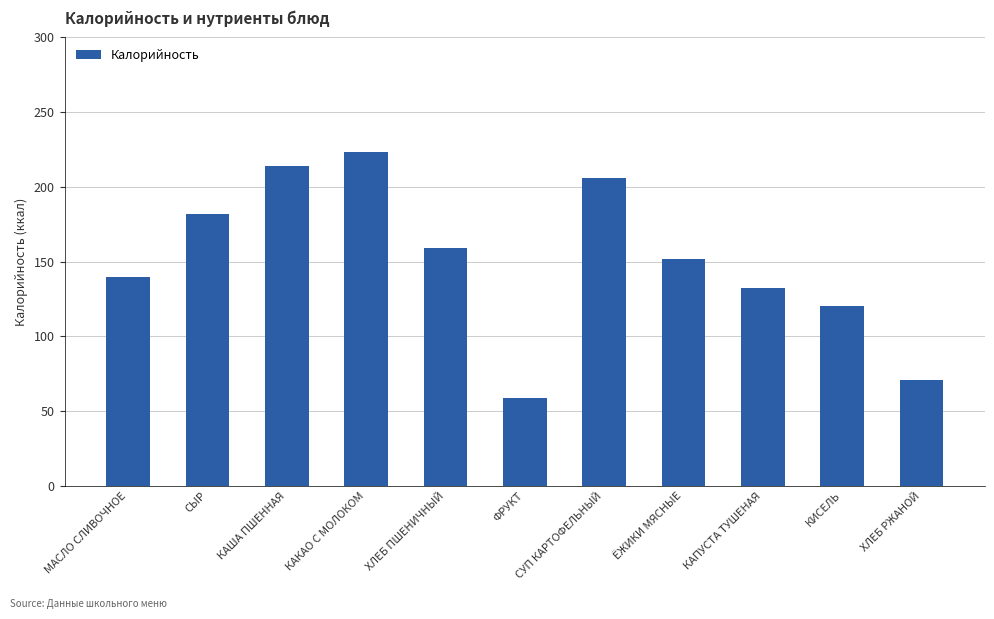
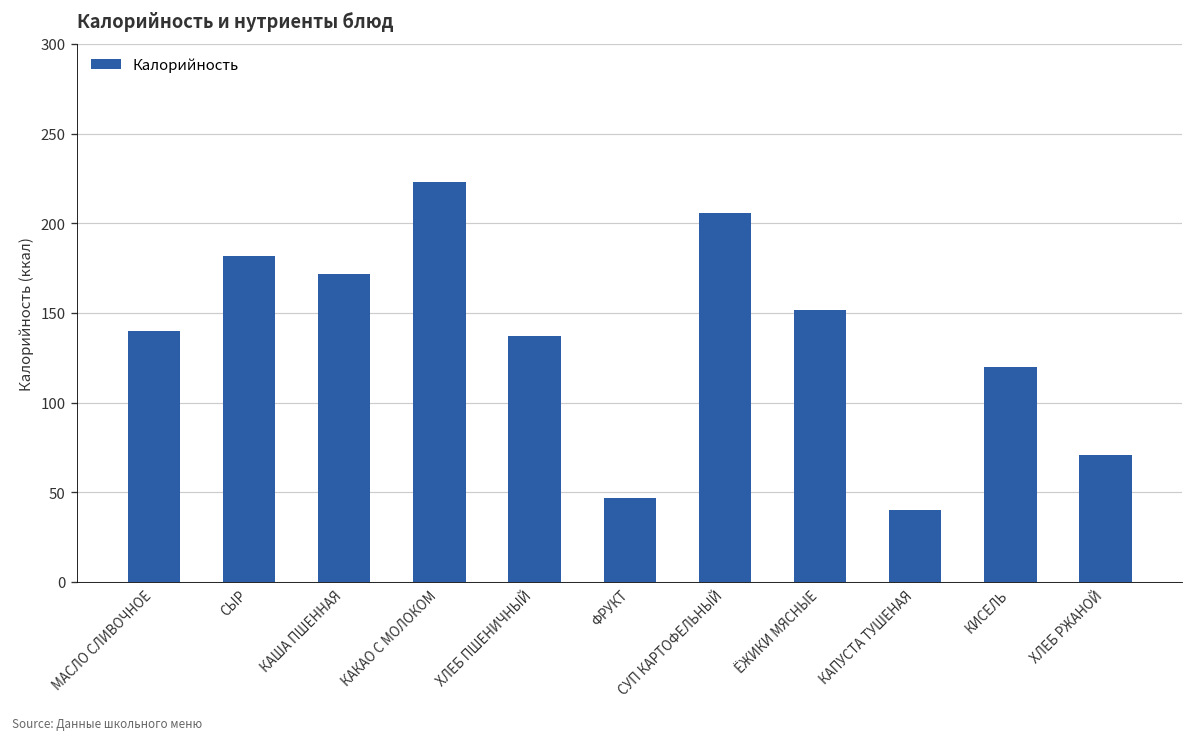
  {
    "МАСЛО СЛИВОЧНОЕ": 140,
    "СЫР": 182,
-   "КАША ПШЕННАЯ": 214,
+   "КАША ПШЕННАЯ": 172,
    "КАКАО С МОЛОКОМ": 223,
-   "ХЛЕБ ПШЕНИЧНЫЙ": 159,
-   "ФРУКТ": 59,
+   "ХЛЕБ ПШЕНИЧНЫЙ": 137,
+   "ФРУКТ": 47,
    "СУП КАРТОФЕЛЬНЫЙ": 206,
    "ЁЖИКИ МЯСНЫЕ": 152,
-   "КАПУСТА ТУШЕНАЯ": 132,
+   "КАПУСТА ТУШЕНАЯ": 40,
    "КИСЕЛЬ": 120,
    "ХЛЕБ РЖАНОЙ": 71
  }
